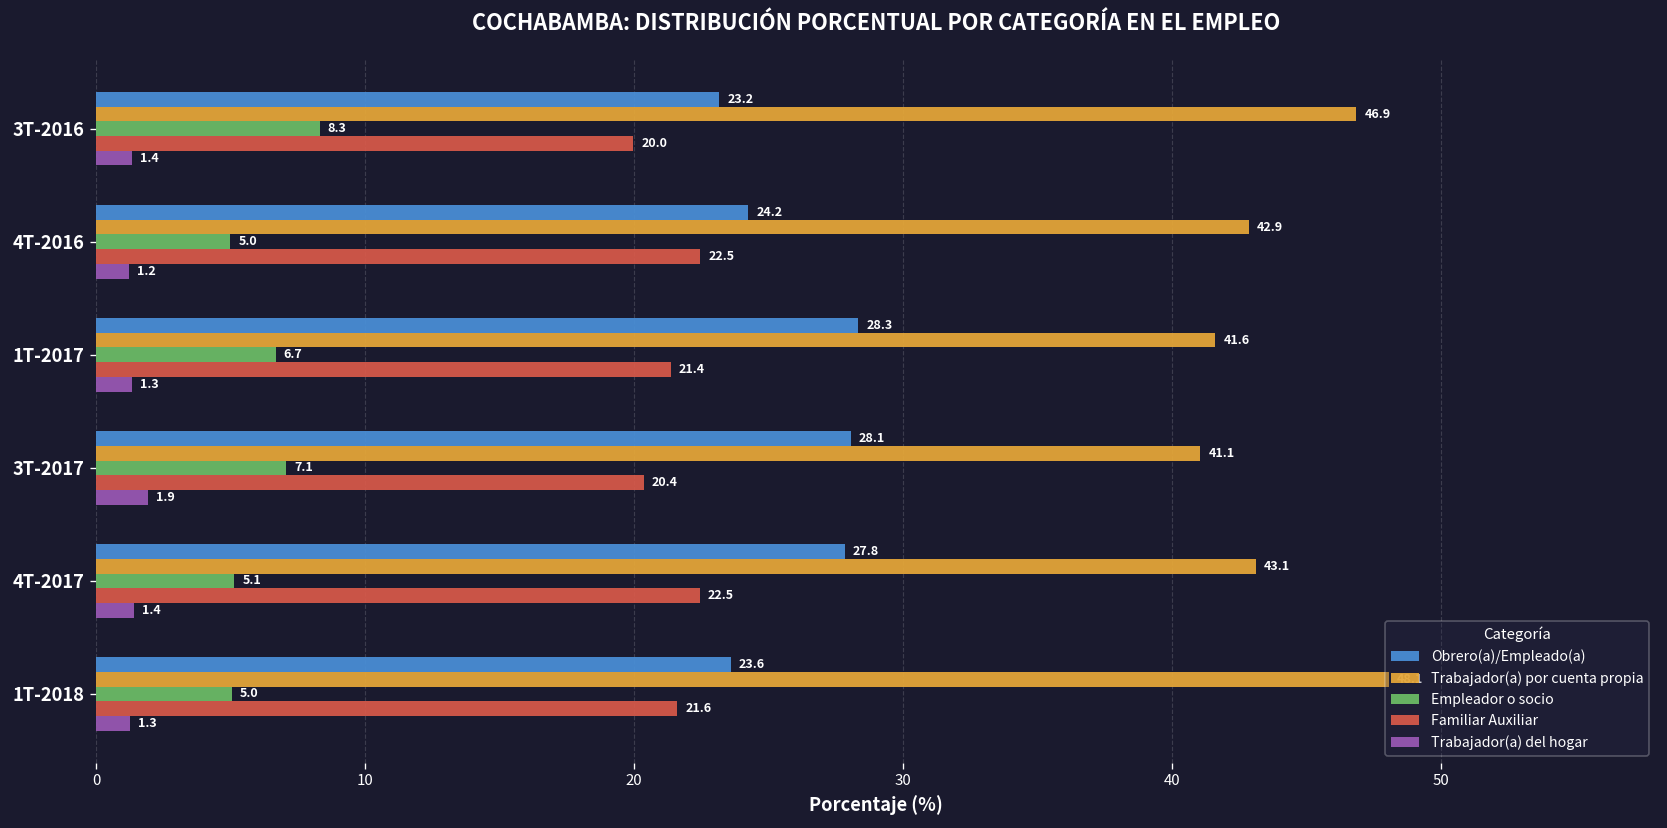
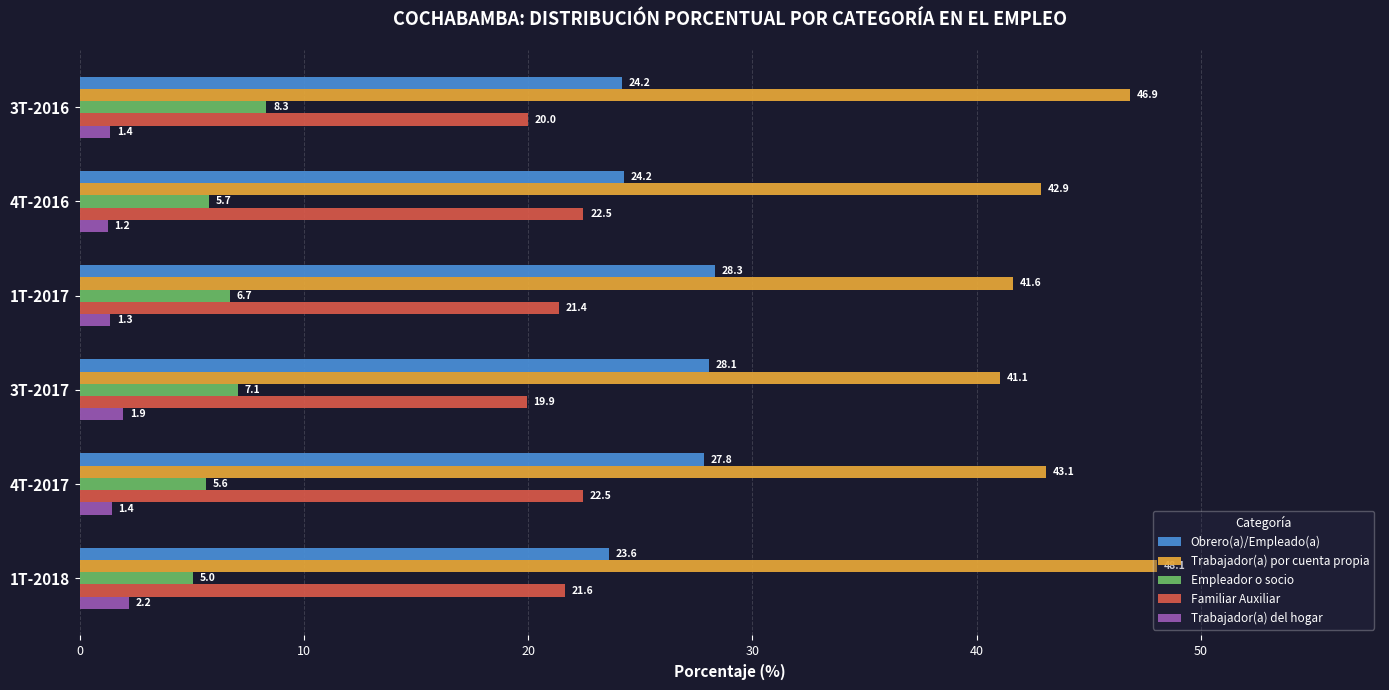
  {
    "Obrero(a)/Empleado(a)": {
-     "3T-2016": 23.2,
+     "3T-2016": 24.2,
      "4T-2016": 24.2,
      "1T-2017": 28.3,
      "3T-2017": 28.1,
      "4T-2017": 27.8,
      "1T-2018": 23.6
    },
    "Trabajador(a) por cuenta propia": {
      "3T-2016": 46.9,
      "4T-2016": 42.9,
      "1T-2017": 41.6,
      "3T-2017": 41.1,
      "4T-2017": 43.1
    },
    "Empleador o socio": {
      "3T-2016": 8.3,
-     "4T-2016": 5.0,
+     "4T-2016": 5.7,
      "1T-2017": 6.7,
      "3T-2017": 7.1,
-     "4T-2017": 5.1,
+     "4T-2017": 5.6,
      "1T-2018": 5.0
    },
    "Familiar Auxiliar": {
      "3T-2016": 20.0,
      "4T-2016": 22.5,
      "1T-2017": 21.4,
-     "3T-2017": 20.4,
+     "3T-2017": 19.9,
      "4T-2017": 22.5,
      "1T-2018": 21.6
    },
    "Trabajador(a) del hogar": {
      "3T-2016": 1.4,
      "4T-2016": 1.2,
      "1T-2017": 1.3,
      "3T-2017": 1.9,
      "4T-2017": 1.4,
-     "1T-2018": 1.3
+     "1T-2018": 2.2
    }
  }
